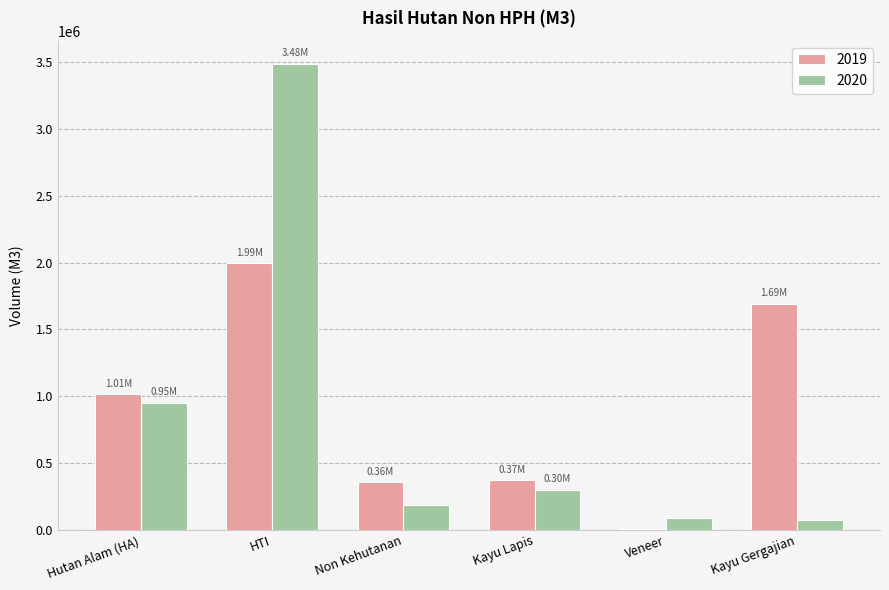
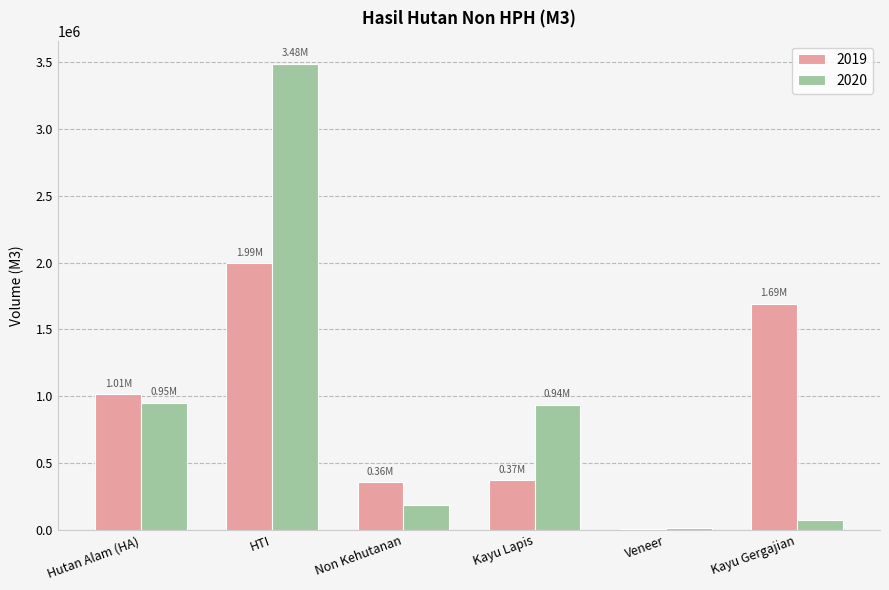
  {
    "2019": {
      "Hutan Alam (HA)": "1.01M",
      "HTI": "1.99M",
      "Non Kehutanan": "0.36M",
      "Kayu Lapis": "0.37M",
      "Kayu Gergajian": "1.69M"
    },
    "2020": {
      "Hutan Alam (HA)": "0.95M",
      "HTI": "3.48M",
-     "Kayu Lapis": "0.30M",
-     "Veneer": "90000"
+     "Kayu Lapis": "0.94M",
+     "Veneer": "10000"
    }
  }
